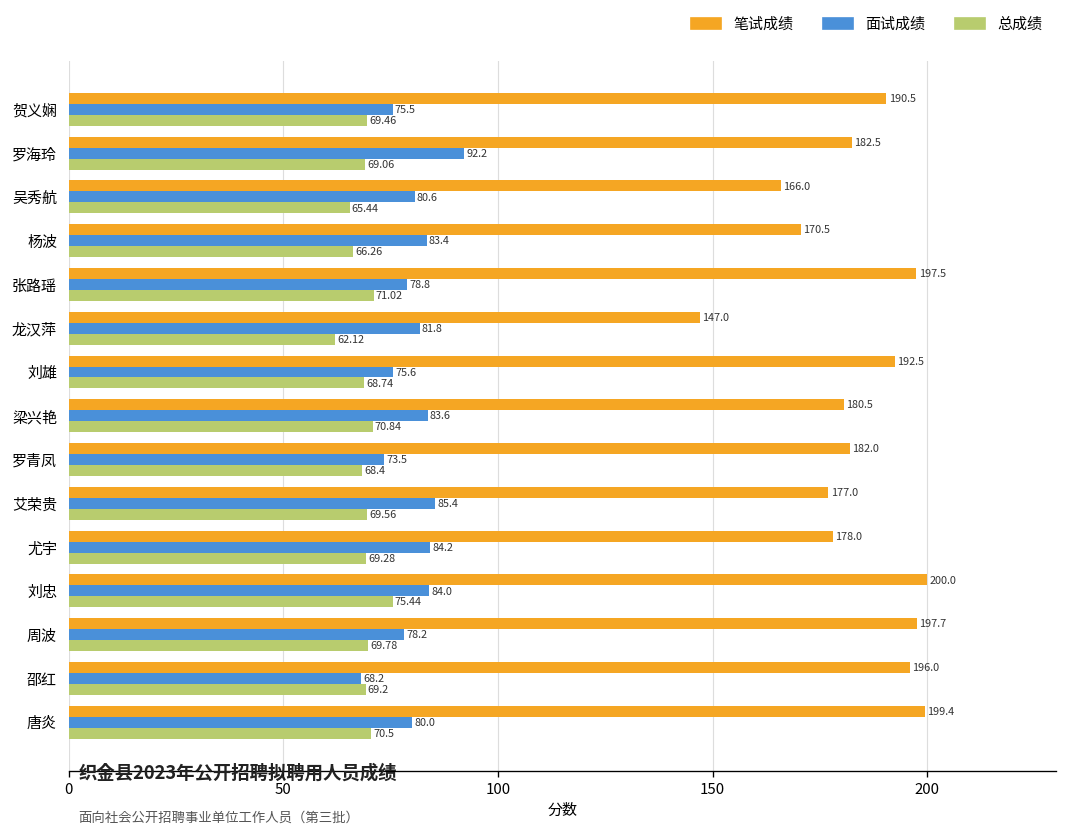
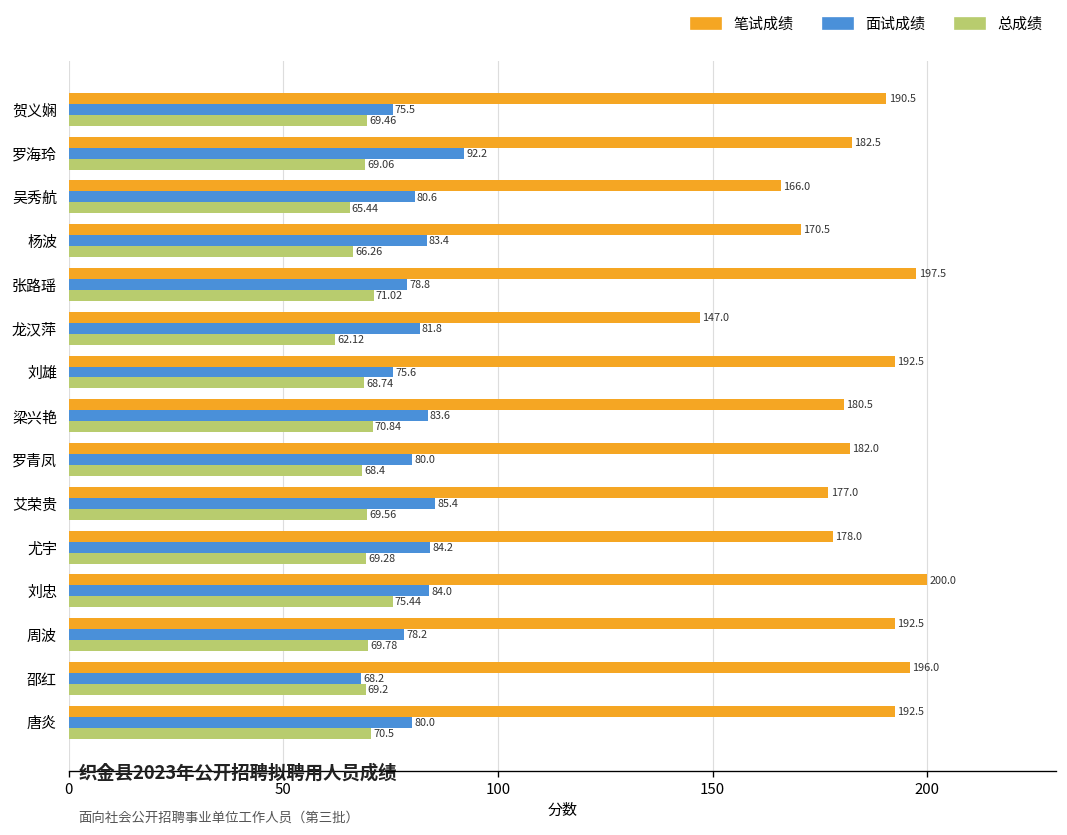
  {
    "笔试成绩": {
      "贺义娴": 190.5,
      "罗海玲": 182.5,
      "吴秀航": 166.0,
      "杨波": 170.5,
      "张路瑶": 197.5,
      "龙汉萍": 147.0,
      "刘雄": 192.5,
      "梁兴艳": 180.5,
      "罗青凤": 182.0,
      "艾荣贵": 177.0,
      "尤宇": 178.0,
      "刘忠": 200.0,
-     "周波": 197.7,
+     "周波": 192.5,
      "邵红": 196.0,
-     "唐炎": 199.4
+     "唐炎": 192.5
    },
    "面试成绩": {
      "贺义娴": 75.5,
      "罗海玲": 92.2,
      "吴秀航": 80.6,
      "杨波": 83.4,
      "张路瑶": 78.8,
      "龙汉萍": 81.8,
      "刘雄": 75.6,
      "梁兴艳": 83.6,
-     "罗青凤": 73.5,
+     "罗青凤": 80.0,
      "艾荣贵": 85.4,
      "尤宇": 84.2,
      "刘忠": 84.0,
      "周波": 78.2,
      "邵红": 68.2,
      "唐炎": 80.0
    },
    "总成绩": {
      "贺义娴": 69.46,
      "罗海玲": 69.06,
      "吴秀航": 65.44,
      "杨波": 66.26,
      "张路瑶": 71.02,
      "龙汉萍": 62.12,
      "刘雄": 68.74,
      "梁兴艳": 70.84,
      "罗青凤": 68.4,
      "艾荣贵": 69.56,
      "尤宇": 69.28,
      "刘忠": 75.44,
      "周波": 69.78,
      "邵红": 69.2,
      "唐炎": 70.5
    }
  }
